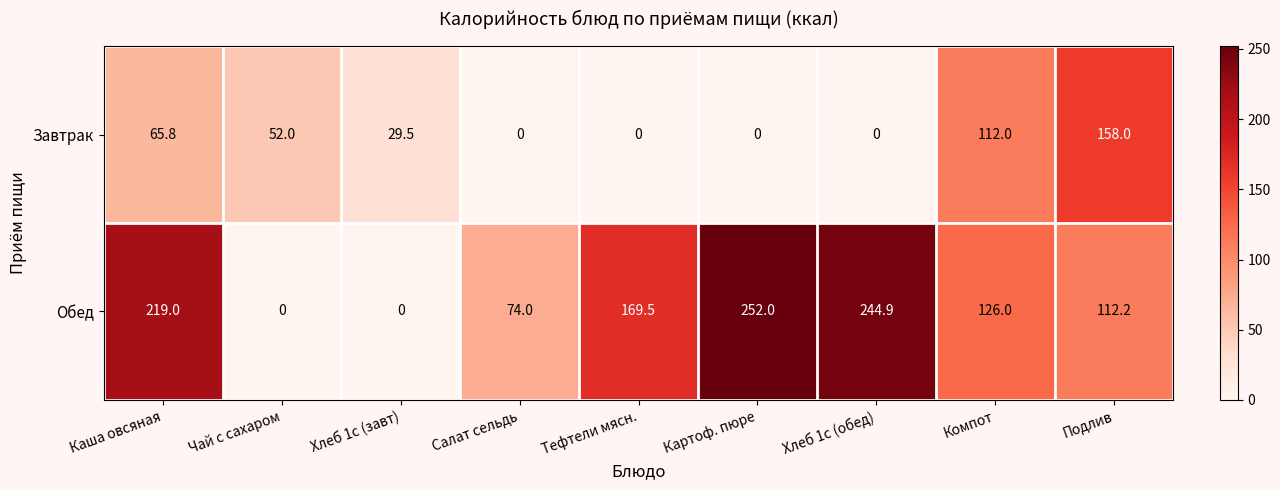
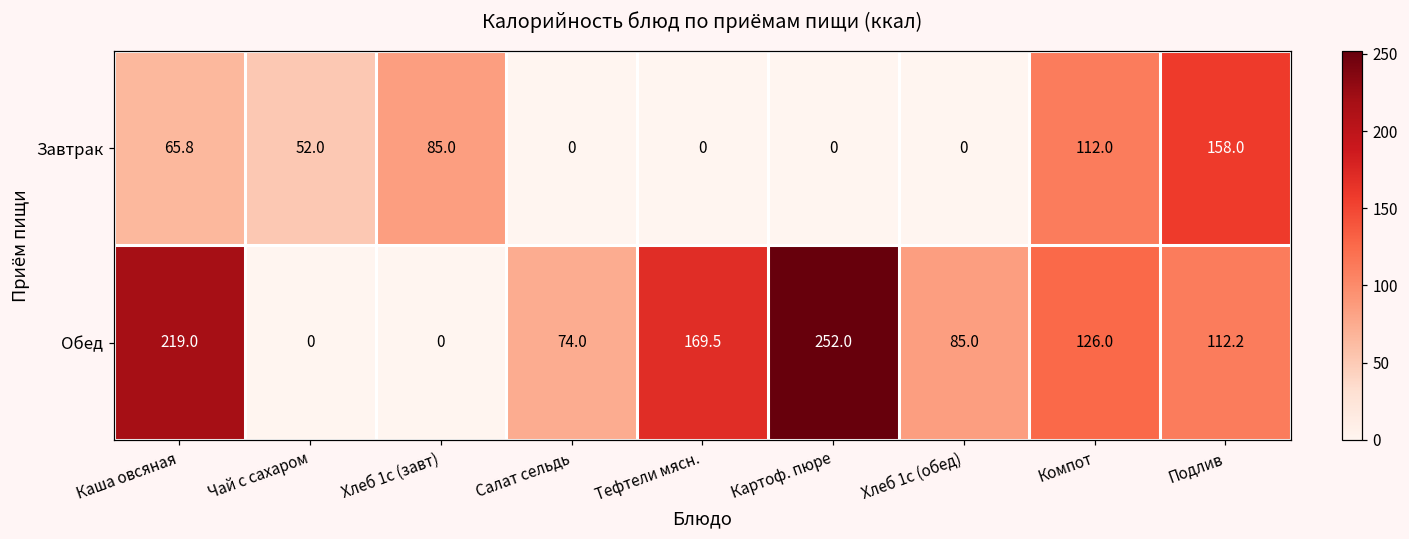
  {
    "Завтрак": {
      "Каша овсяная": 65.8,
      "Чай с сахаром": 52.0,
-     "Хлеб 1с (завт)": 29.5,
+     "Хлеб 1с (завт)": 85.0,
      "Салат сельдь": 0,
      "Тефтели мясн.": 0,
      "Картоф. пюре": 0,
      "Хлеб 1с (обед)": 0,
      "Компот": 112.0,
      "Подлив": 158.0
    },
    "Обед": {
      "Каша овсяная": 219.0,
      "Чай с сахаром": 0,
      "Хлеб 1с (завт)": 0,
      "Салат сельдь": 74.0,
      "Тефтели мясн.": 169.5,
      "Картоф. пюре": 252.0,
-     "Хлеб 1с (обед)": 244.9,
+     "Хлеб 1с (обед)": 85.0,
      "Компот": 126.0,
      "Подлив": 112.2
    }
  }
